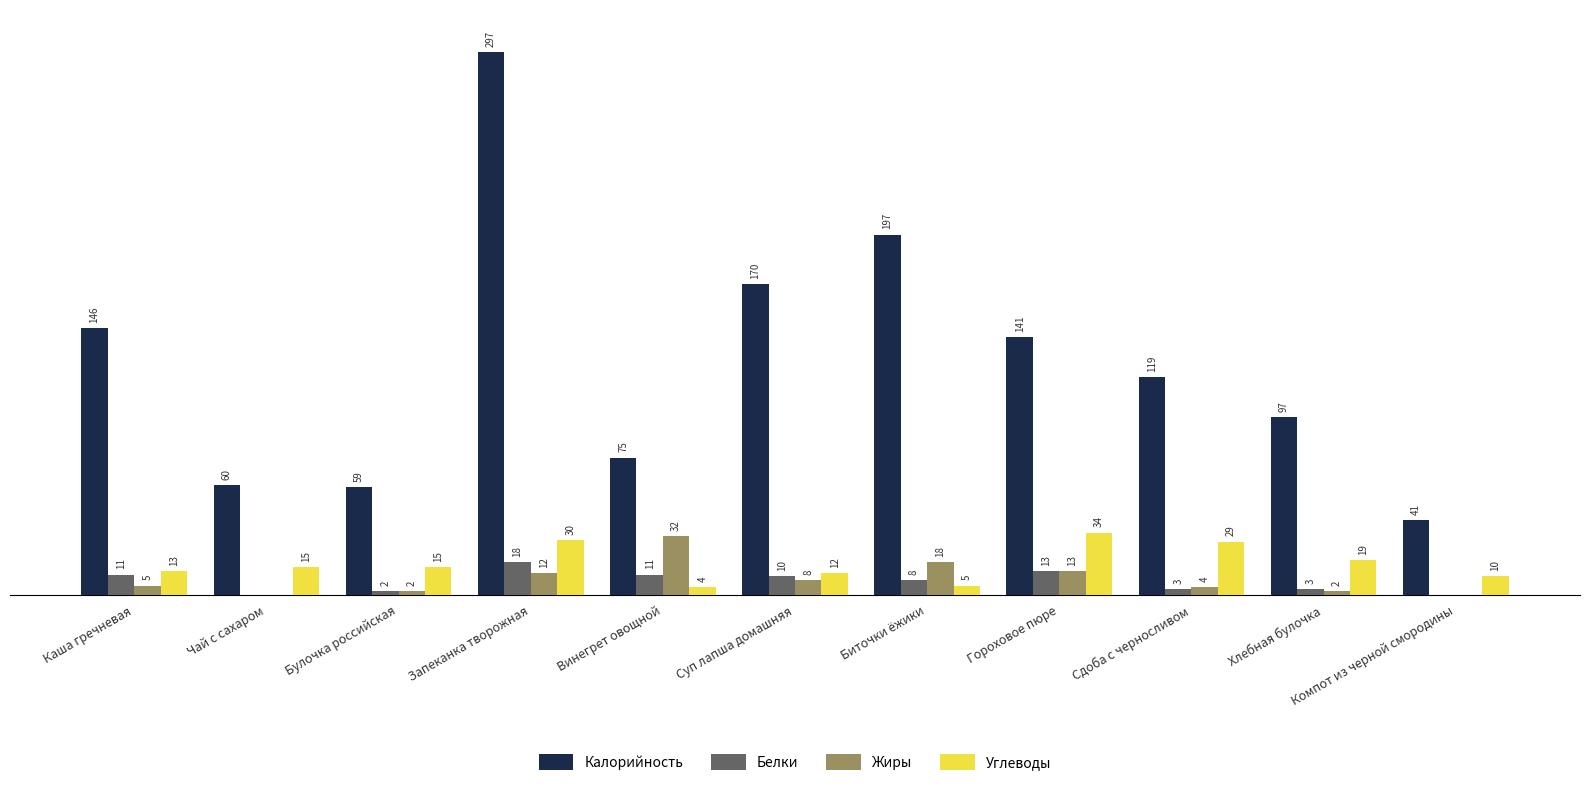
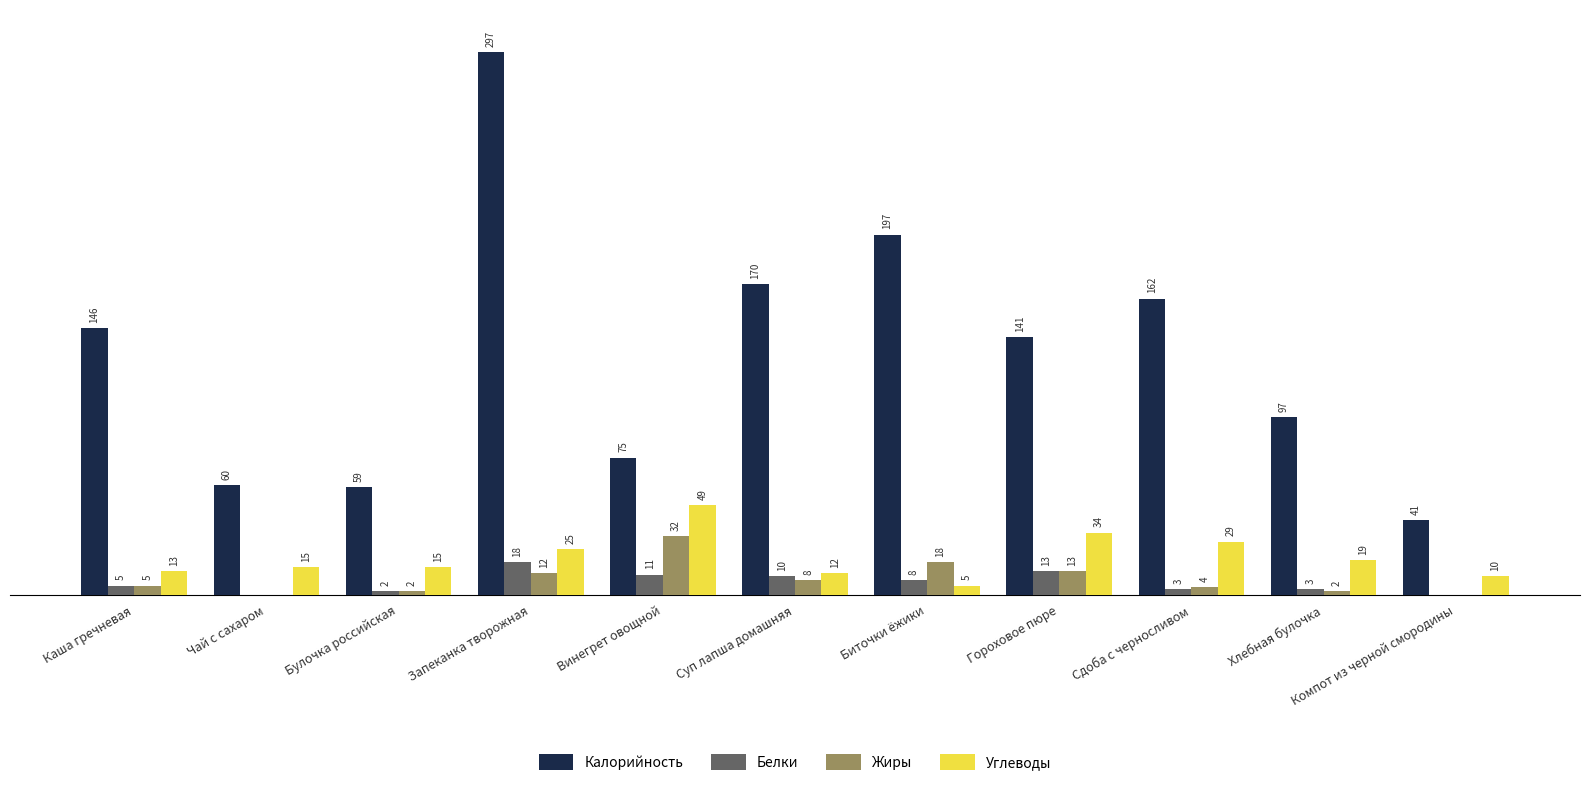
  {
    "Калорийность": {
      "Каша гречневая": 146,
      "Чай с сахаром": 60,
      "Булочка российская": 59,
      "Запеканка творожная": 297,
      "Винегрет овощной": 75,
      "Суп лапша домашняя": 170,
      "Биточки ёжики": 197,
      "Гороховое пюре": 141,
-     "Сдоба с черносливом": 119,
+     "Сдоба с черносливом": 162,
      "Хлебная булочка": 97,
      "Компот из черной смородины": 41
    },
    "Белки": {
-     "Каша гречневая": 11,
+     "Каша гречневая": 5,
      "Булочка российская": 2,
      "Запеканка творожная": 18,
      "Винегрет овощной": 11,
      "Суп лапша домашняя": 10,
      "Биточки ёжики": 8,
      "Гороховое пюре": 13,
      "Сдоба с черносливом": 3,
      "Хлебная булочка": 3
    },
    "Жиры": {
      "Каша гречневая": 5,
      "Булочка российская": 2,
      "Запеканка творожная": 12,
      "Винегрет овощной": 32,
      "Суп лапша домашняя": 8,
      "Биточки ёжики": 18,
      "Гороховое пюре": 13,
      "Сдоба с черносливом": 4,
      "Хлебная булочка": 2
    },
    "Углеводы": {
      "Каша гречневая": 13,
      "Чай с сахаром": 15,
      "Булочка российская": 15,
-     "Запеканка творожная": 30,
-     "Винегрет овощной": 4,
+     "Запеканка творожная": 25,
+     "Винегрет овощной": 49,
      "Суп лапша домашняя": 12,
      "Биточки ёжики": 5,
      "Гороховое пюре": 34,
      "Сдоба с черносливом": 29,
      "Хлебная булочка": 19,
      "Компот из черной смородины": 10
    }
  }
